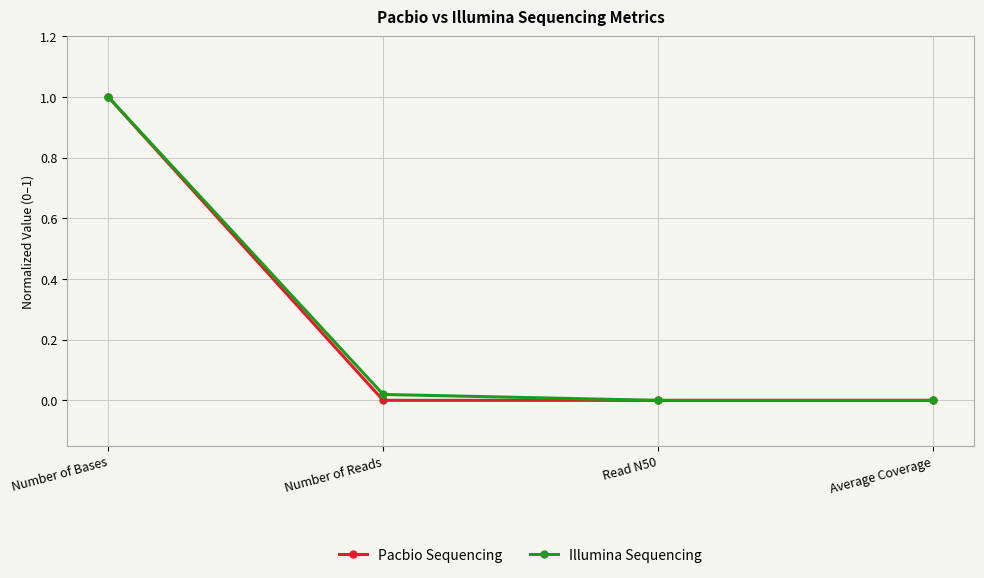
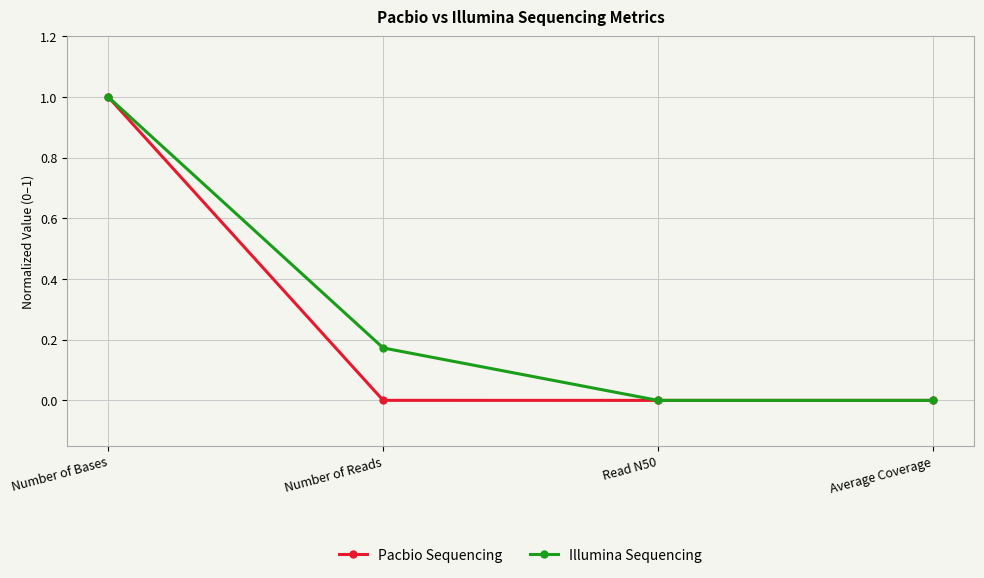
  {
    "Pacbio Sequencing": {
      "Number of Reads": 0.00
    },
    "Illumina Sequencing": {
-     "Number of Reads": 0.02
+     "Number of Reads": 0.17
    }
  }
